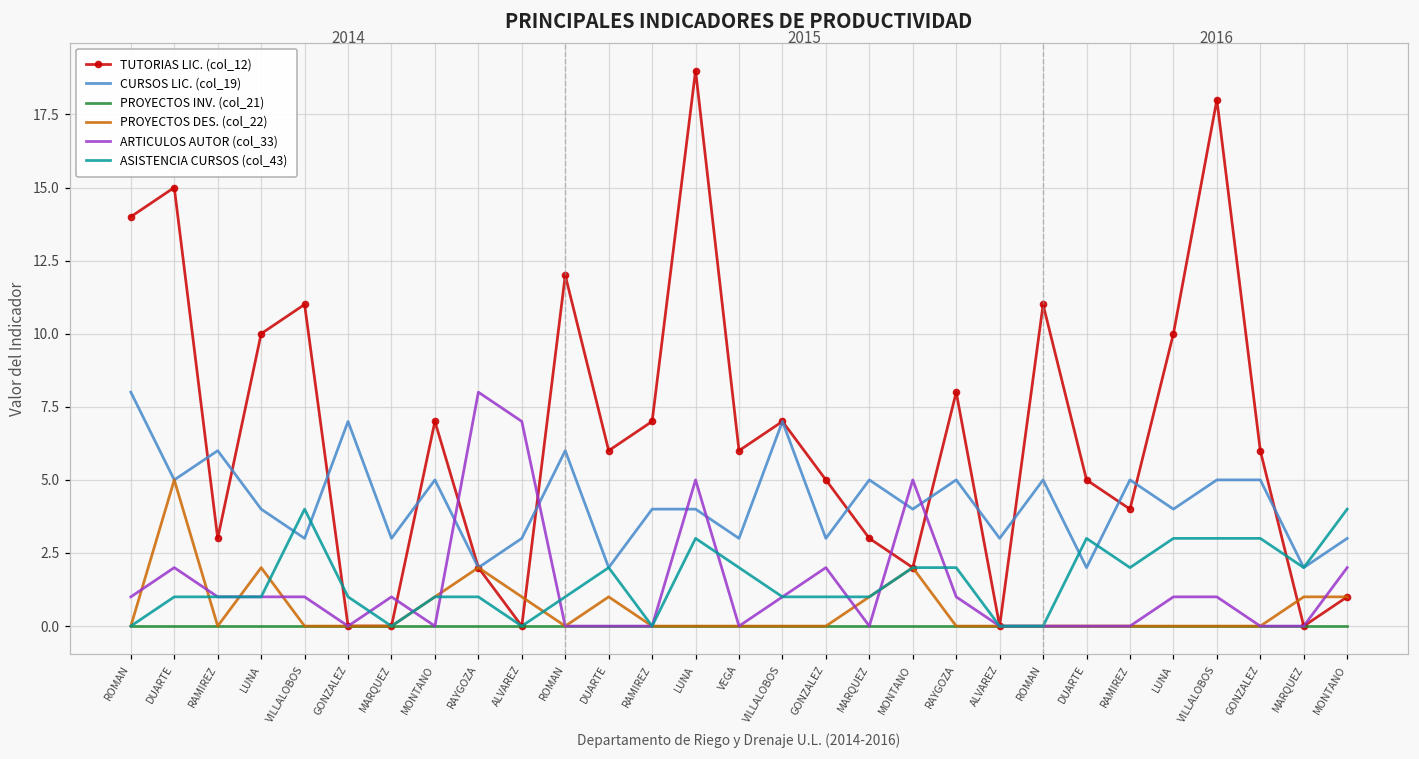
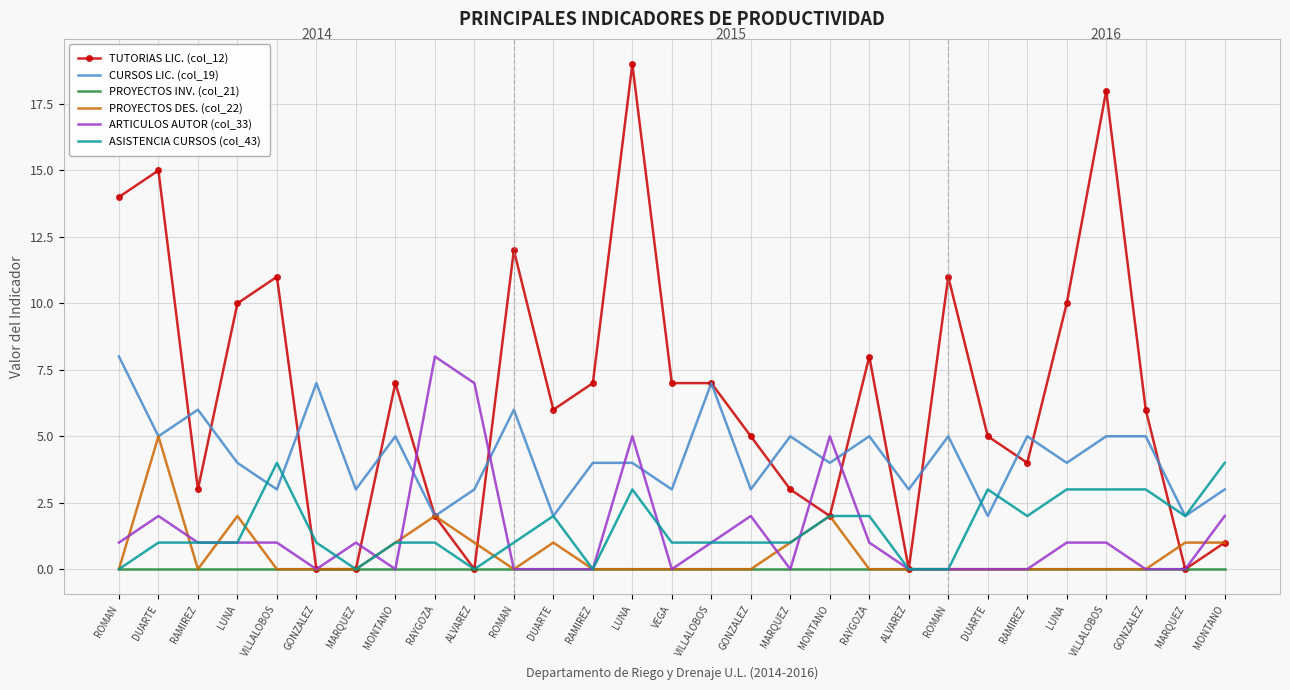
  {
    "TUTORIAS LIC. (col_12)": {
-     "VEGA": 6
+     "VEGA": 7
    },
    "CURSOS LIC. (col_19)": {
      "VEGA": 3
    },
    "ASISTENCIA CURSOS (col_43)": {
-     "VEGA": 2
+     "VEGA": 1
    }
  }
